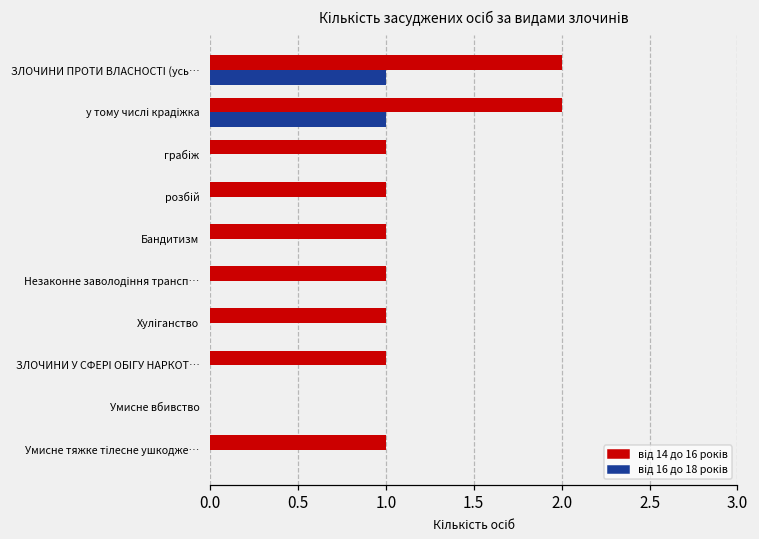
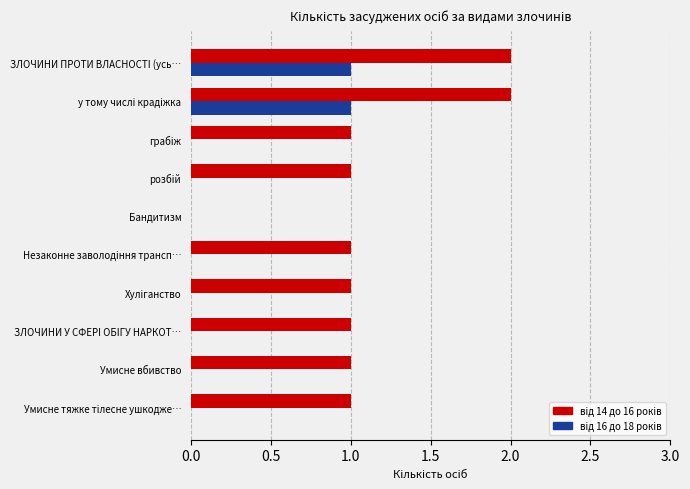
  {
    "від 14 до 16 років": {
      "ЗЛОЧИНИ ПРОТИ ВЛАСНОСТІ (усь…": 2,
      "у тому числі крадіжка": 2,
      "грабіж": 1,
      "розбій": 1,
-     "Бандитизм": 1,
+     "Бандитизм": 0,
      "Незаконне заволодіння трансп…": 1,
      "Хуліганство": 1,
      "ЗЛОЧИНИ У СФЕРІ ОБІГУ НАРКОТ…": 1,
-     "Умисне вбивство": 0,
+     "Умисне вбивство": 1,
      "Умисне тяжке тілесне ушкодже…": 1
    },
    "від 16 до 18 років": {
      "ЗЛОЧИНИ ПРОТИ ВЛАСНОСТІ (усь…": 1,
      "у тому числі крадіжка": 1,
      "грабіж": 0,
      "розбій": 0,
      "Бандитизм": 0,
      "Незаконне заволодіння трансп…": 0,
      "Хуліганство": 0,
      "ЗЛОЧИНИ У СФЕРІ ОБІГУ НАРКОТ…": 0,
      "Умисне вбивство": 0,
      "Умисне тяжке тілесне ушкодже…": 0
    }
  }
